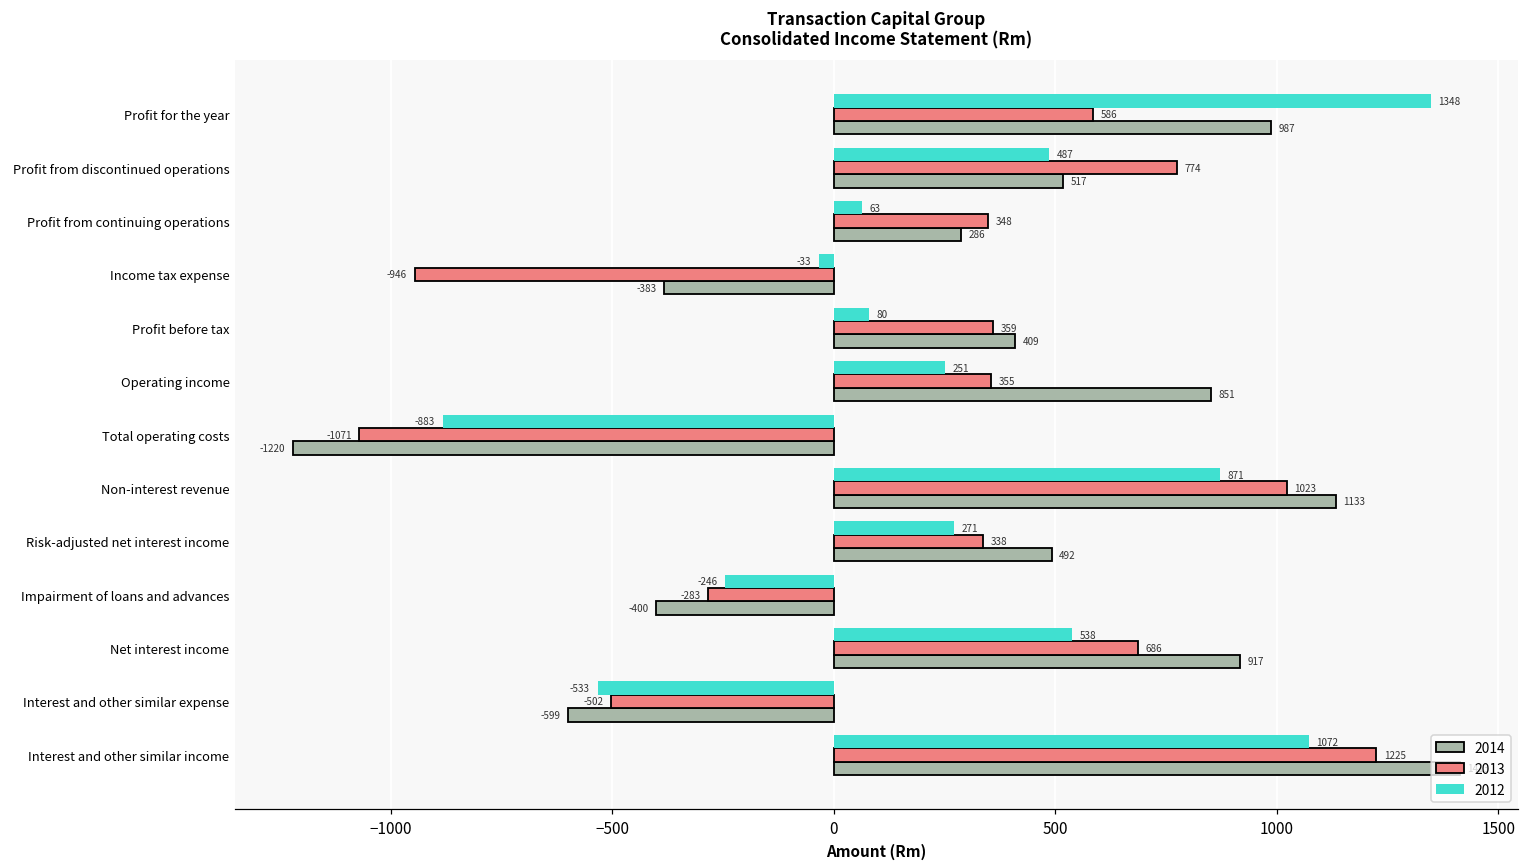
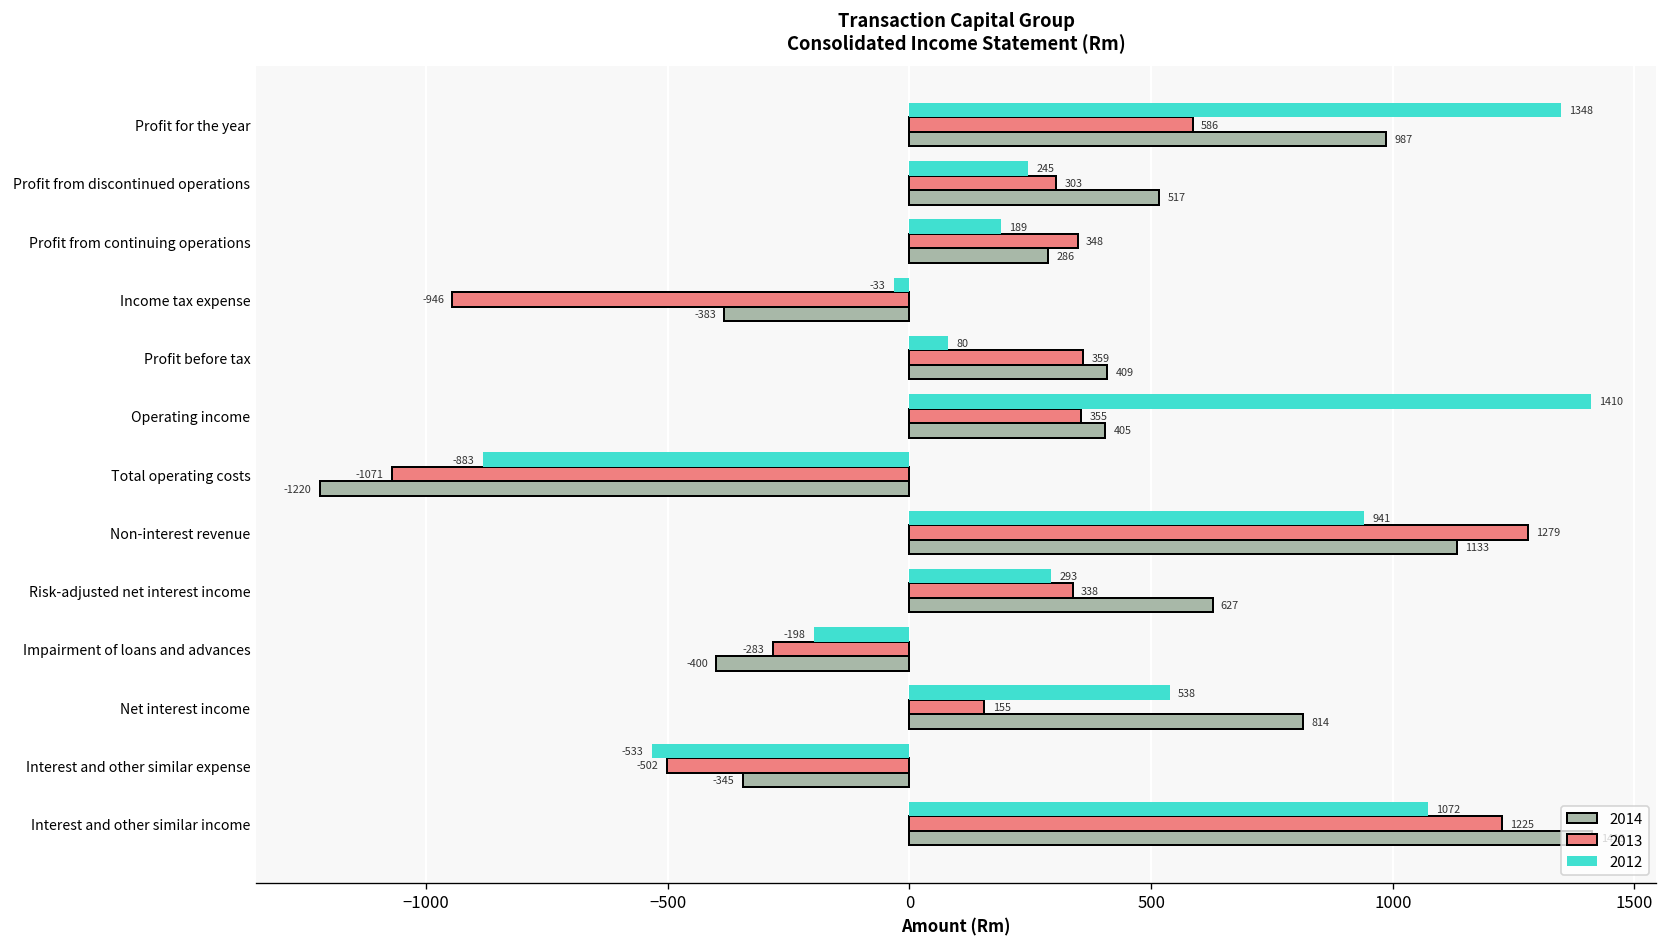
  {
    "2014": {
      "Profit for the year": 987,
      "Profit from discontinued operations": 517,
      "Profit from continuing operations": 286,
      "Income tax expense": -383,
      "Profit before tax": 409,
-     "Operating income": 851,
+     "Operating income": 405,
      "Total operating costs": -1220,
      "Non-interest revenue": 1133,
-     "Risk-adjusted net interest income": 492,
+     "Risk-adjusted net interest income": 627,
      "Impairment of loans and advances": -400,
-     "Net interest income": 917,
-     "Interest and other similar expense": -599
+     "Net interest income": 814,
+     "Interest and other similar expense": -345
    },
    "2013": {
      "Profit for the year": 586,
-     "Profit from discontinued operations": 774,
+     "Profit from discontinued operations": 303,
      "Profit from continuing operations": 348,
      "Income tax expense": -946,
      "Profit before tax": 359,
      "Operating income": 355,
      "Total operating costs": -1071,
-     "Non-interest revenue": 1023,
+     "Non-interest revenue": 1279,
      "Risk-adjusted net interest income": 338,
      "Impairment of loans and advances": -283,
-     "Net interest income": 686,
+     "Net interest income": 155,
      "Interest and other similar expense": -502,
      "Interest and other similar income": 1225
    },
    "2012": {
      "Profit for the year": 1348,
-     "Profit from discontinued operations": 487,
-     "Profit from continuing operations": 63,
+     "Profit from discontinued operations": 245,
+     "Profit from continuing operations": 189,
      "Income tax expense": -33,
      "Profit before tax": 80,
-     "Operating income": 251,
+     "Operating income": 1410,
      "Total operating costs": -883,
-     "Non-interest revenue": 871,
-     "Risk-adjusted net interest income": 271,
-     "Impairment of loans and advances": -246,
+     "Non-interest revenue": 941,
+     "Risk-adjusted net interest income": 293,
+     "Impairment of loans and advances": -198,
      "Net interest income": 538,
      "Interest and other similar expense": -533,
      "Interest and other similar income": 1072
    }
  }
